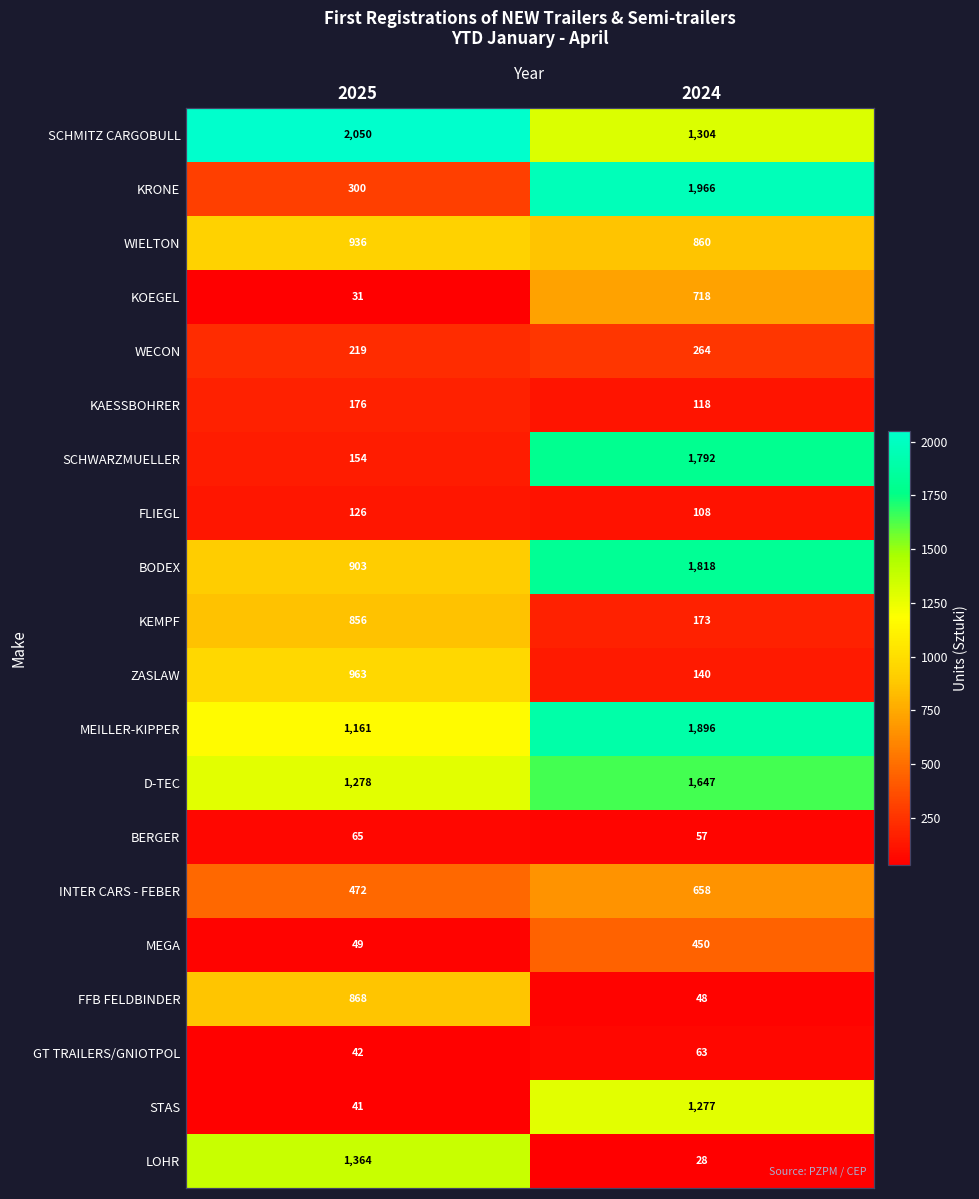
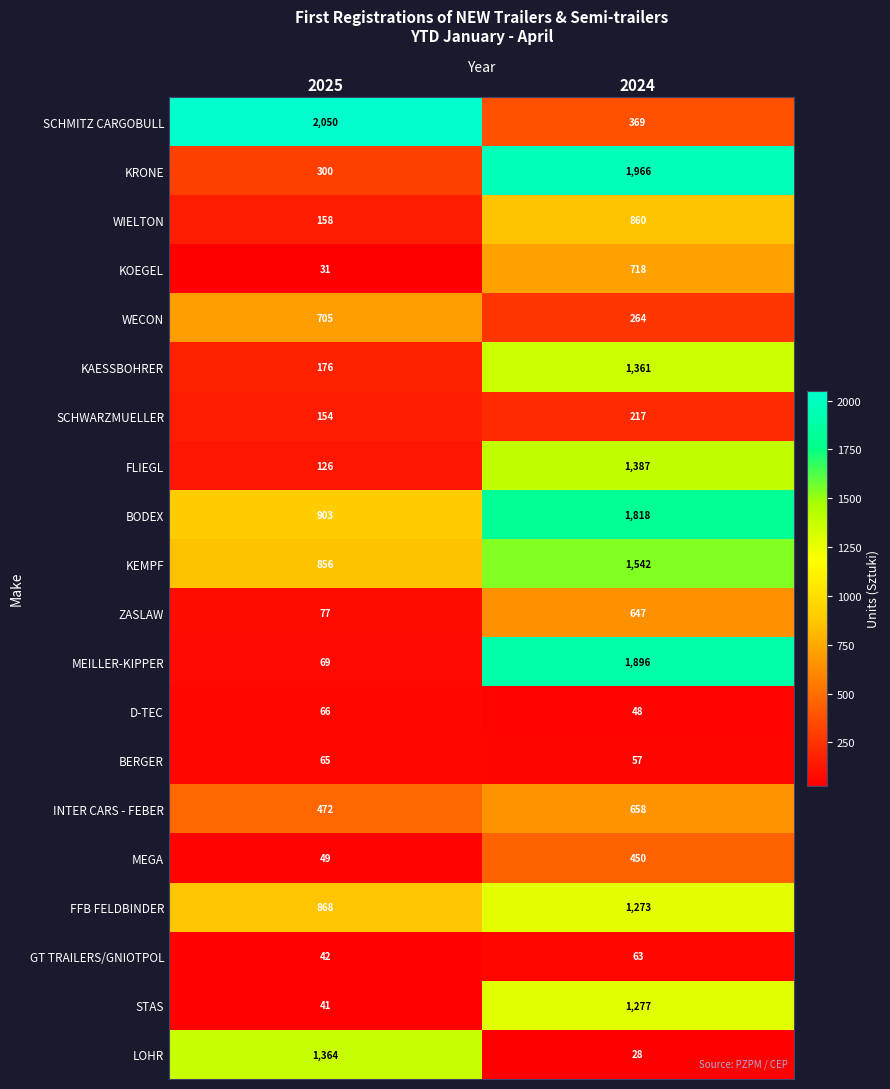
  {
    "SCHMITZ CARGOBULL": {
      "2025": "2,050",
-     "2024": "1,304"
+     "2024": "369"
    },
    "KRONE": {
      "2025": "300",
      "2024": "1,966"
    },
    "WIELTON": {
-     "2025": "936",
+     "2025": "158",
      "2024": "860"
    },
    "KOEGEL": {
      "2025": "31",
      "2024": "718"
    },
    "WECON": {
-     "2025": "219",
+     "2025": "705",
      "2024": "264"
    },
    "KAESSBOHRER": {
      "2025": "176",
-     "2024": "118"
+     "2024": "1,361"
    },
    "SCHWARZMUELLER": {
      "2025": "154",
-     "2024": "1,792"
+     "2024": "217"
    },
    "FLIEGL": {
      "2025": "126",
-     "2024": "108"
+     "2024": "1,387"
    },
    "BODEX": {
      "2025": "903",
      "2024": "1,818"
    },
    "KEMPF": {
      "2025": "856",
-     "2024": "173"
+     "2024": "1,542"
    },
    "ZASLAW": {
-     "2025": "963",
-     "2024": "140"
+     "2025": "77",
+     "2024": "647"
    },
    "MEILLER-KIPPER": {
-     "2025": "1,161",
+     "2025": "69",
      "2024": "1,896"
    },
    "D-TEC": {
-     "2025": "1,278",
-     "2024": "1,647"
+     "2025": "66",
+     "2024": "48"
    },
    "BERGER": {
      "2025": "65",
      "2024": "57"
    },
    "INTER CARS - FEBER": {
      "2025": "472",
      "2024": "658"
    },
    "MEGA": {
      "2025": "49",
      "2024": "450"
    },
    "FFB FELDBINDER": {
      "2025": "868",
-     "2024": "48"
+     "2024": "1,273"
    },
    "GT TRAILERS/GNIOTPOL": {
      "2025": "42",
      "2024": "63"
    },
    "STAS": {
      "2025": "41",
      "2024": "1,277"
    },
    "LOHR": {
      "2025": "1,364"
    }
  }
